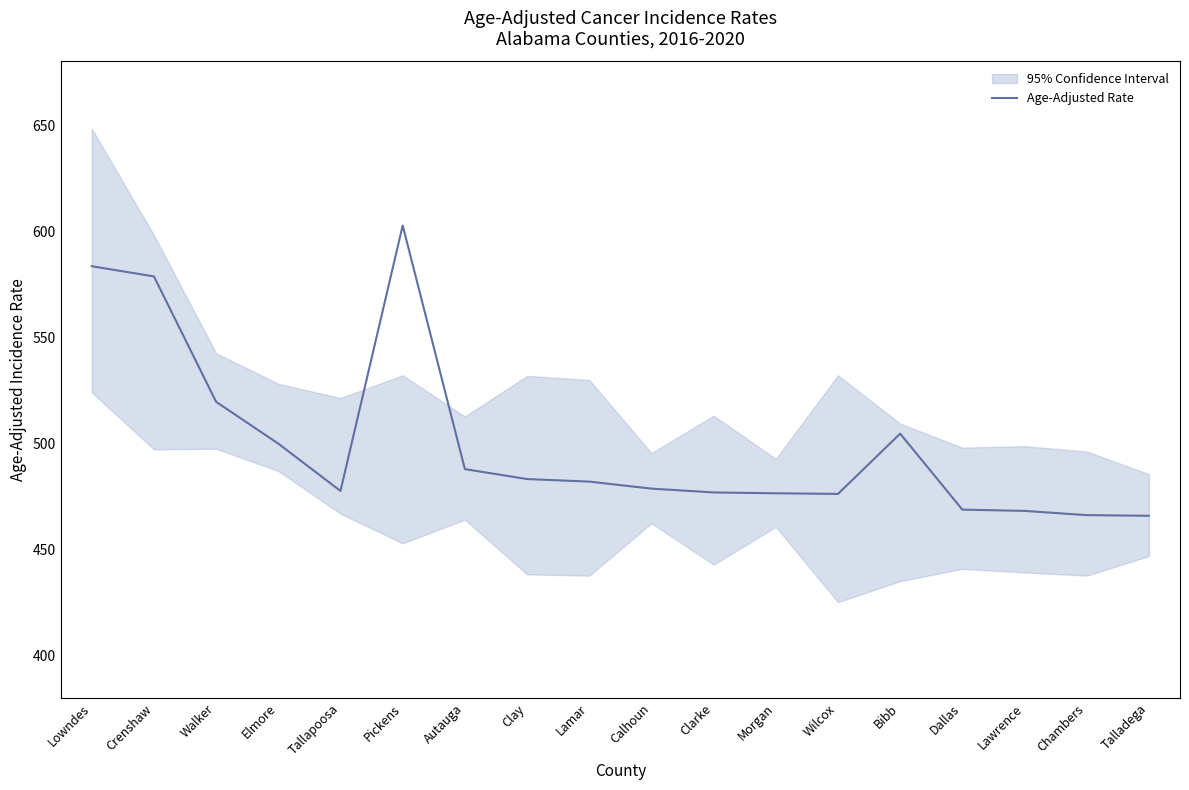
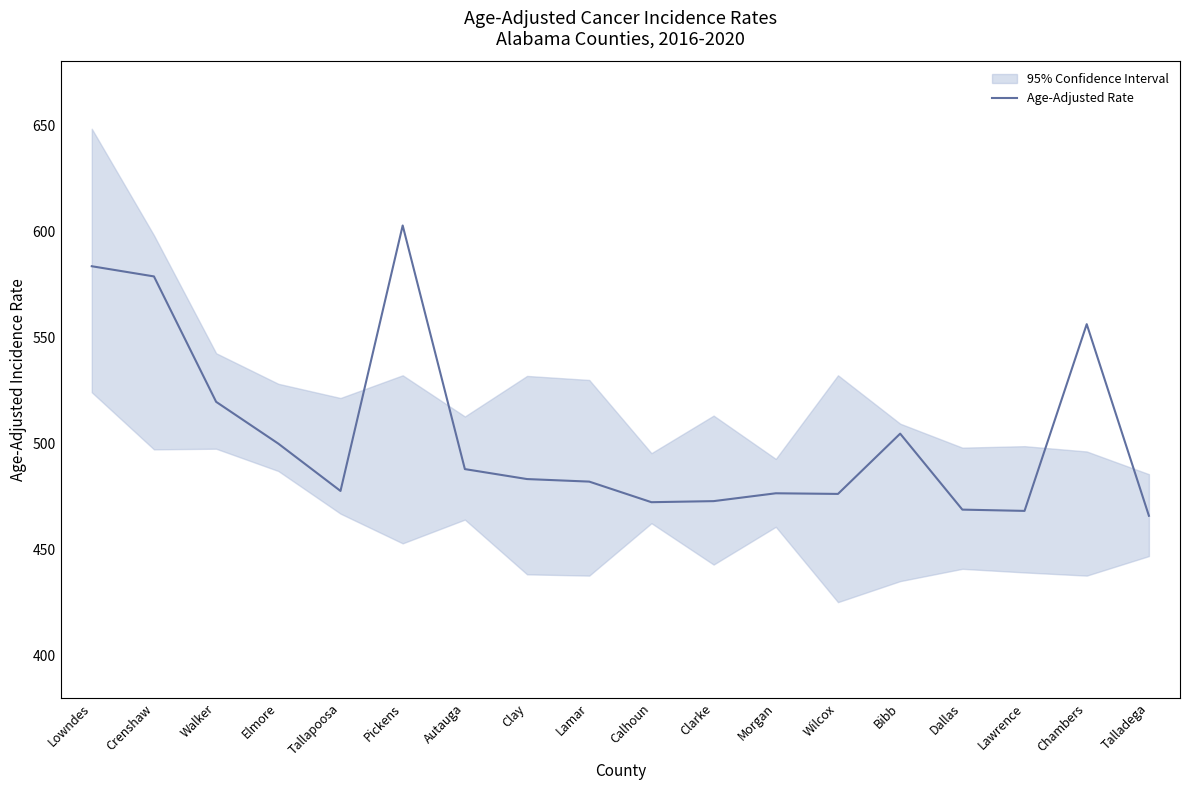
  {
    "Age-Adjusted Rate": {
      "Lowndes": 584,
      "Crenshaw": 579,
      "Walker": 520,
      "Elmore": 500,
      "Tallapoosa": 478,
      "Pickens": 603,
      "Autauga": 488,
      "Clay": 483,
      "Lamar": 482,
-     "Calhoun": 479,
-     "Clarke": 477,
+     "Calhoun": 472,
+     "Clarke": 473,
      "Morgan": 477,
      "Wilcox": 476,
      "Bibb": 505,
      "Dallas": 469,
      "Lawrence": 468,
-     "Chambers": 466,
+     "Chambers": 556,
      "Talladega": 466
    }
  }
